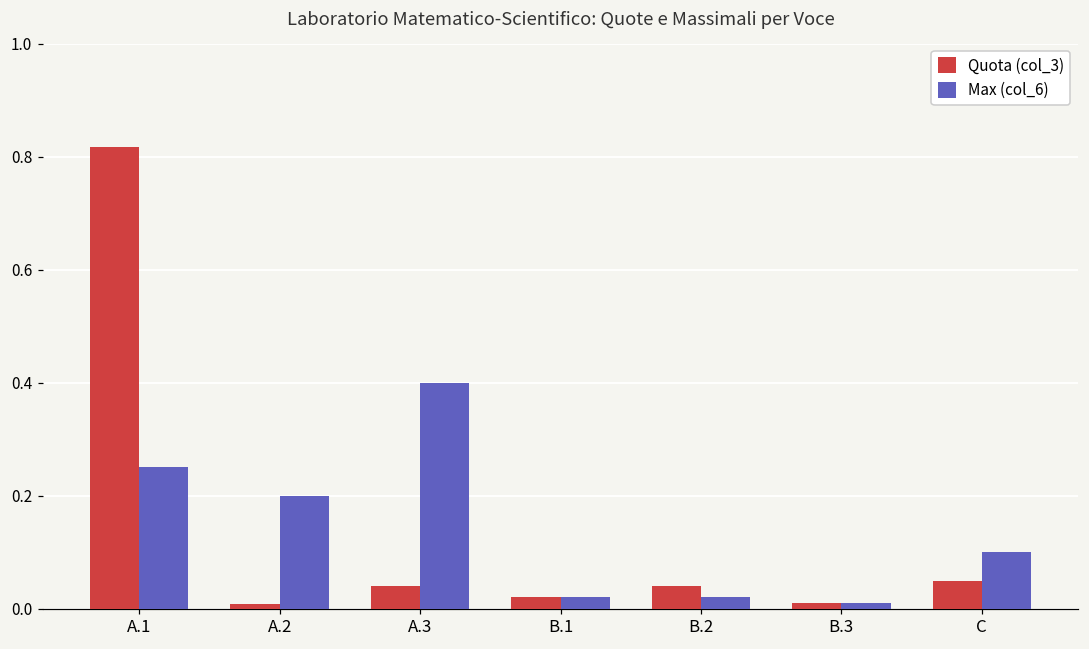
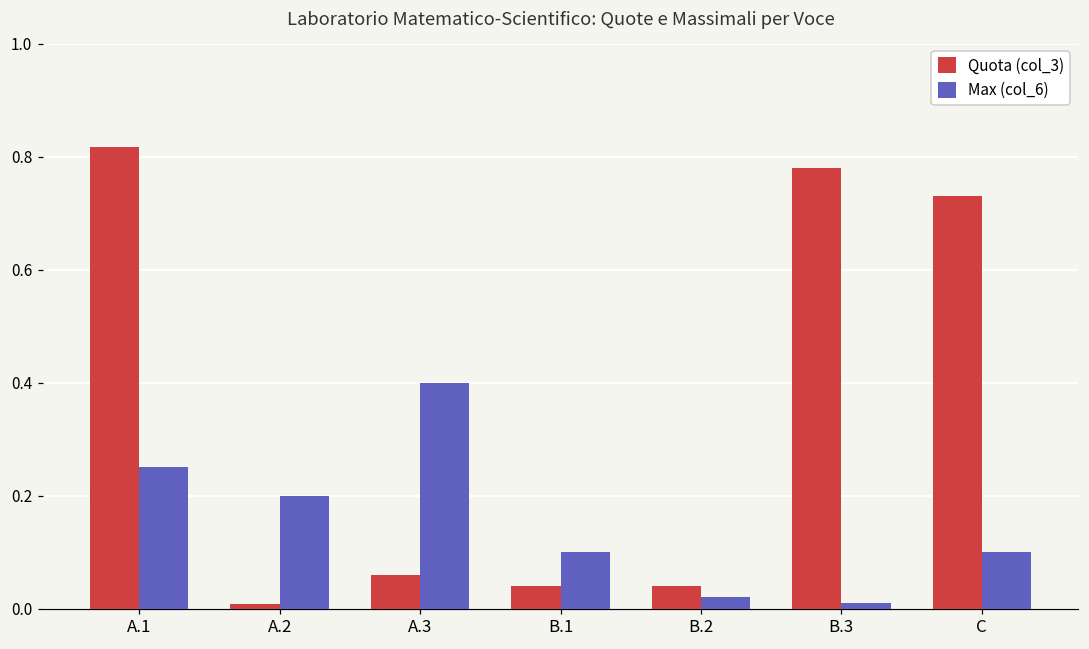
  {
    "Quota (col_3)": {
      "A.1": 0.82,
      "A.2": 0.01,
-     "A.3": 0.04,
-     "B.1": 0.02,
+     "A.3": 0.06,
+     "B.1": 0.04,
      "B.2": 0.04,
-     "B.3": 0.01,
-     "C": 0.05
+     "B.3": 0.78,
+     "C": 0.73
    },
    "Max (col_6)": {
      "A.1": 0.25,
      "A.2": 0.20,
      "A.3": 0.40,
-     "B.1": 0.02,
+     "B.1": 0.10,
      "B.2": 0.02,
      "B.3": 0.01,
      "C": 0.10
    }
  }
